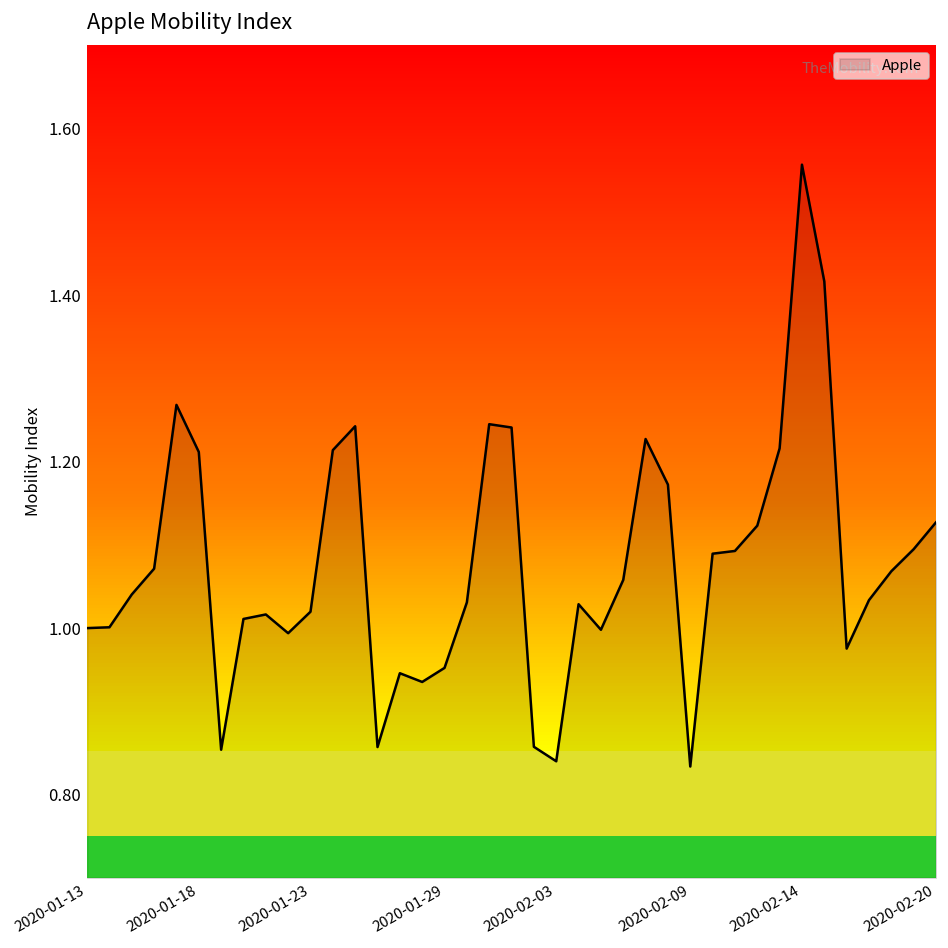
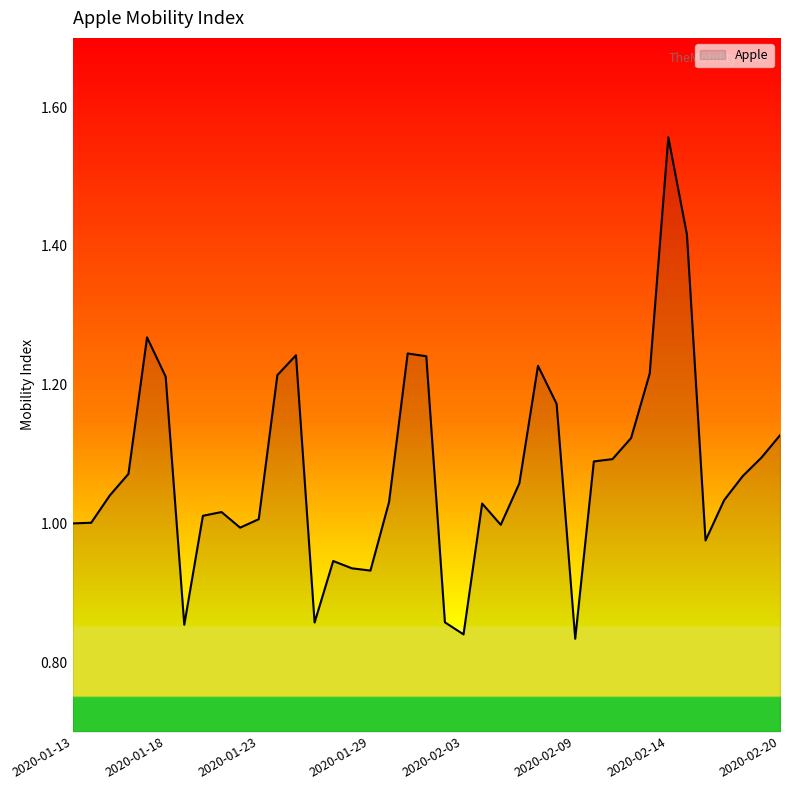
  {
    "2020-01-13": 1.00,
    "2020-01-18": 1.21,
-   "2020-01-23": 1.02,
-   "2020-01-29": 0.95,
+   "2020-01-23": 1.01,
+   "2020-01-29": 0.93,
    "2020-02-03": 0.84,
    "2020-02-09": 0.83,
    "2020-02-14": 1.56,
    "2020-02-20": 1.13
  }
